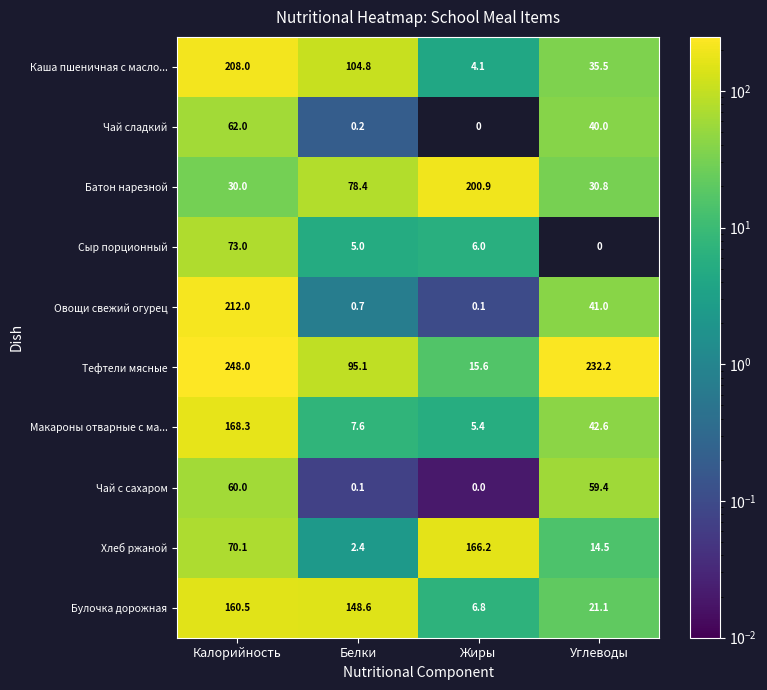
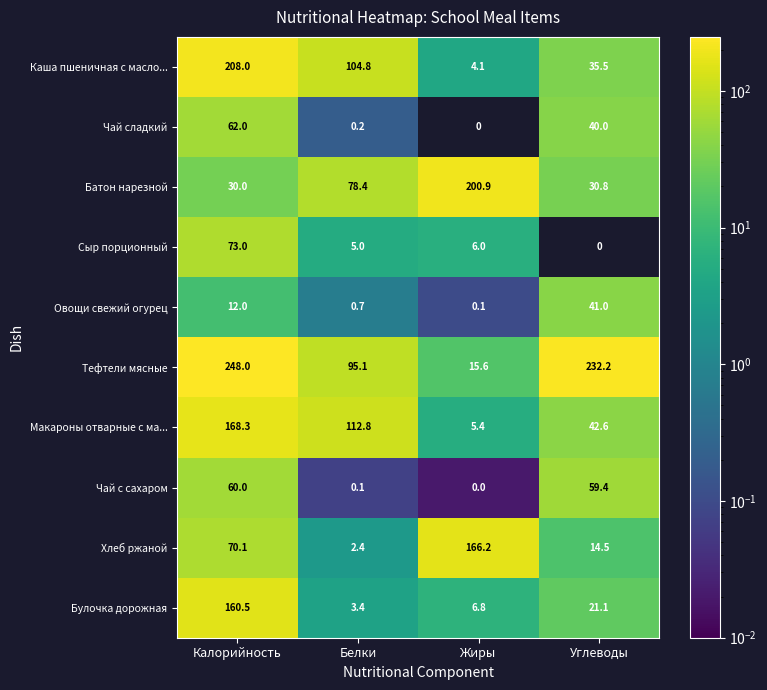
  {
    "Каша пшеничная с масло...": {
      "Калорийность": 208.0,
      "Белки": 104.8,
      "Жиры": 4.1,
      "Углеводы": 35.5
    },
    "Чай сладкий": {
      "Калорийность": 62.0,
      "Белки": 0.2,
      "Углеводы": 40.0
    },
    "Батон нарезной": {
      "Калорийность": 30.0,
      "Белки": 78.4,
      "Жиры": 200.9,
      "Углеводы": 30.8
    },
    "Сыр порционный": {
      "Калорийность": 73.0,
      "Белки": 5.0,
      "Жиры": 6.0
    },
    "Овощи свежий огурец": {
-     "Калорийность": 212.0,
+     "Калорийность": 12.0,
      "Белки": 0.7,
      "Жиры": 0.1,
      "Углеводы": 41.0
    },
    "Тефтели мясные": {
      "Калорийность": 248.0,
      "Белки": 95.1,
      "Жиры": 15.6,
      "Углеводы": 232.2
    },
    "Макароны отварные с ма...": {
      "Калорийность": 168.3,
-     "Белки": 7.6,
+     "Белки": 112.8,
      "Жиры": 5.4,
      "Углеводы": 42.6
    },
    "Чай с сахаром": {
      "Калорийность": 60.0,
      "Белки": 0.1,
      "Жиры": 0.0,
      "Углеводы": 59.4
    },
    "Хлеб ржаной": {
      "Калорийность": 70.1,
      "Белки": 2.4,
      "Жиры": 166.2,
      "Углеводы": 14.5
    },
    "Булочка дорожная": {
      "Калорийность": 160.5,
-     "Белки": 148.6,
+     "Белки": 3.4,
      "Жиры": 6.8,
      "Углеводы": 21.1
    }
  }
